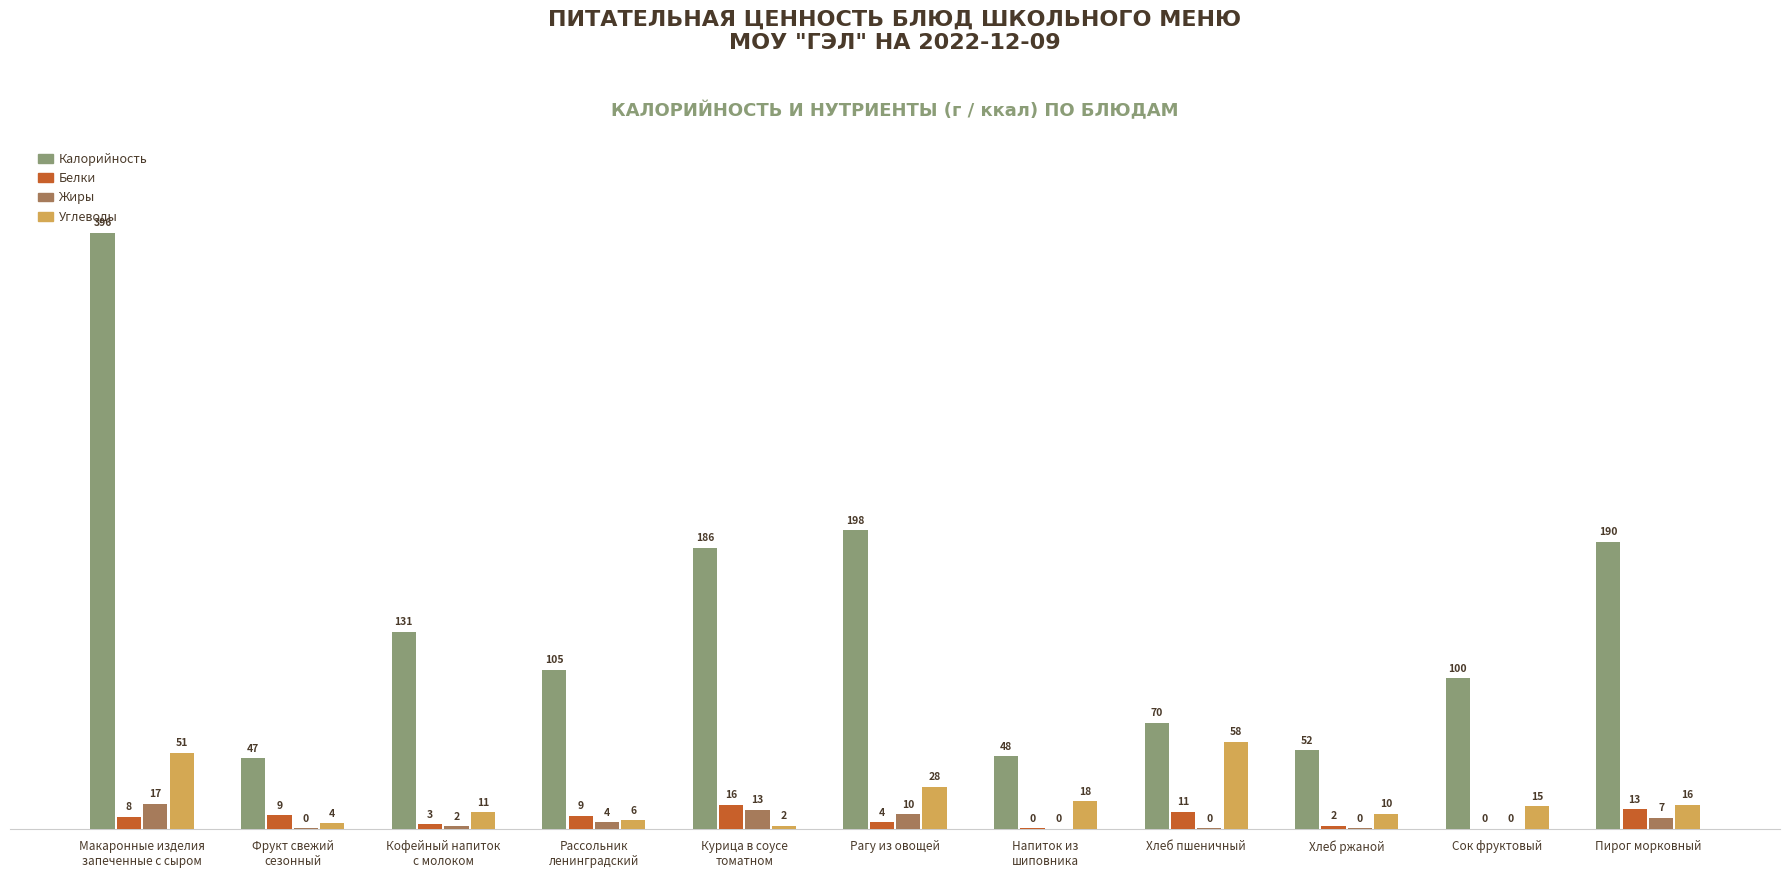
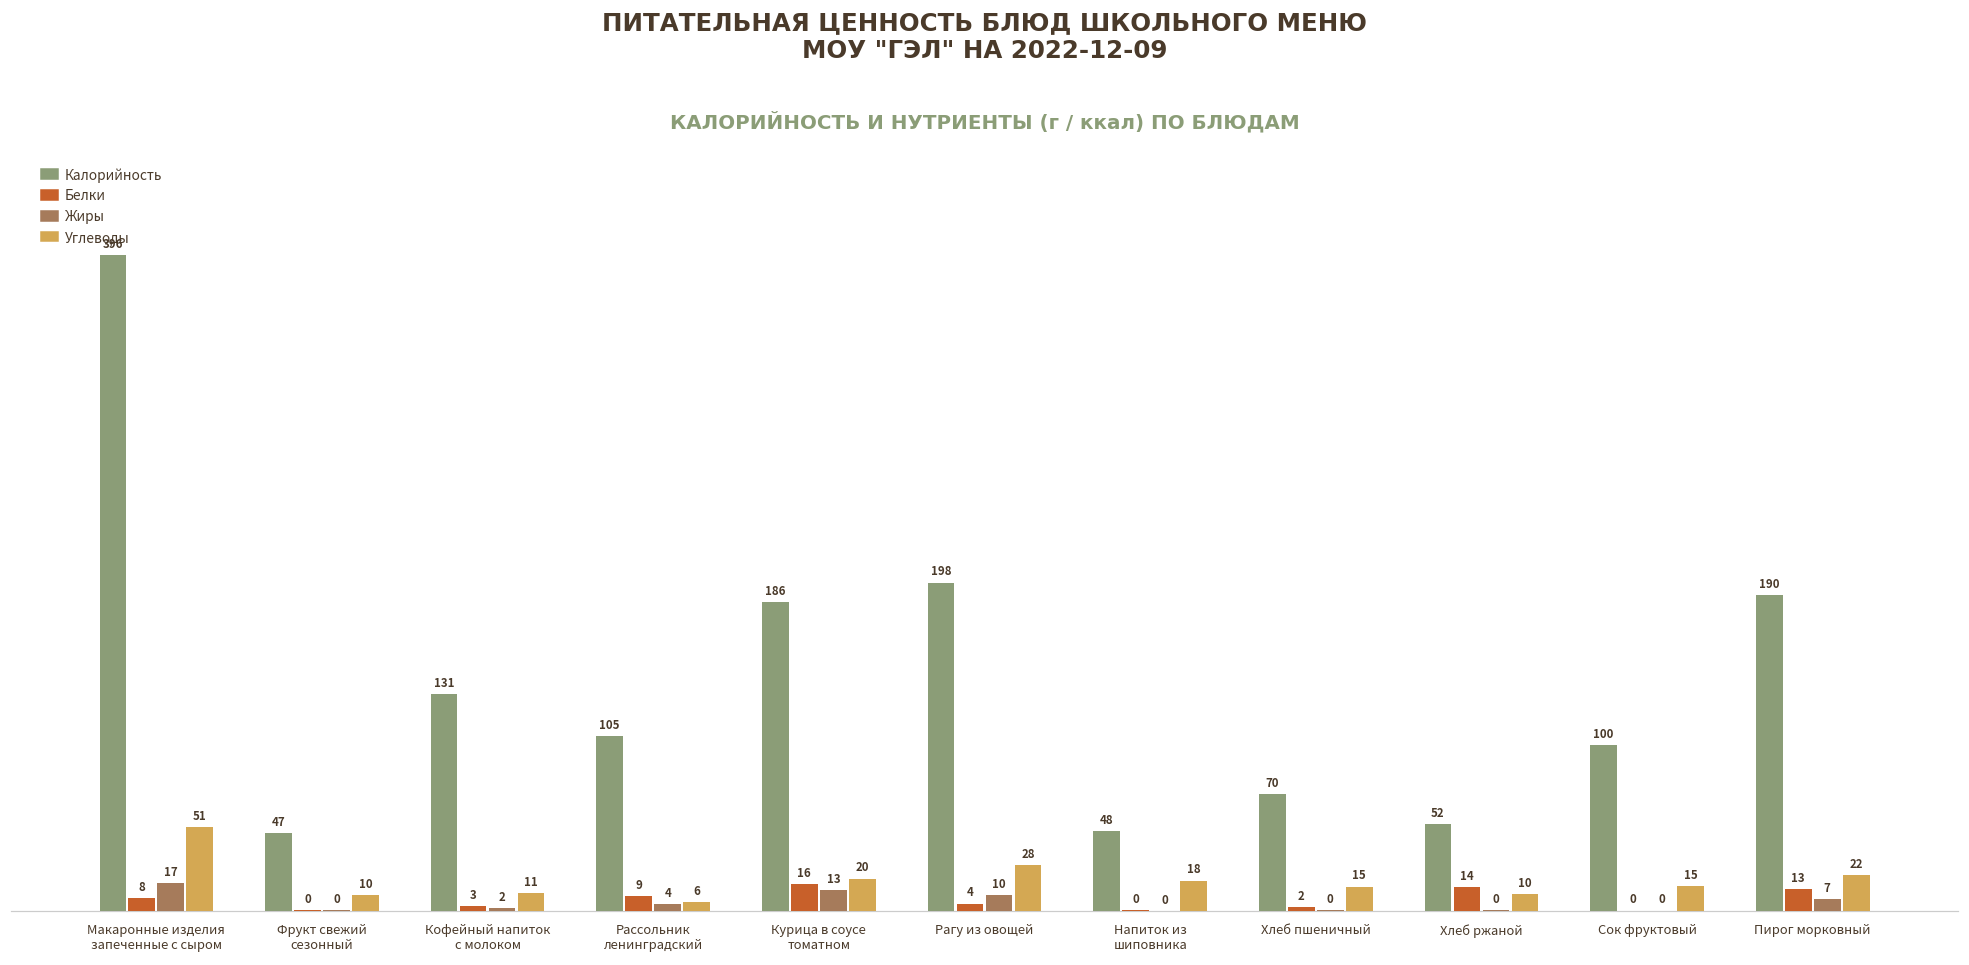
  {
    "Белки": {
      "Макаронные изделия запеченные с сыром": 8,
-     "Фрукт свежий сезонный": 9,
+     "Фрукт свежий сезонный": 0,
      "Кофейный напиток с молоком": 3,
      "Рассольник ленинградский": 9,
      "Курица в соусе томатном": 16,
      "Рагу из овощей": 4,
      "Напиток из шиповника": 0,
-     "Хлеб пшеничный": 11,
-     "Хлеб ржаной": 2,
+     "Хлеб пшеничный": 2,
+     "Хлеб ржаной": 14,
      "Сок фруктовый": 0,
      "Пирог морковный": 13
    },
    "Углеводы": {
      "Макаронные изделия запеченные с сыром": 51,
-     "Фрукт свежий сезонный": 4,
+     "Фрукт свежий сезонный": 10,
      "Кофейный напиток с молоком": 11,
      "Рассольник ленинградский": 6,
-     "Курица в соусе томатном": 2,
+     "Курица в соусе томатном": 20,
      "Рагу из овощей": 28,
      "Напиток из шиповника": 18,
-     "Хлеб пшеничный": 58,
+     "Хлеб пшеничный": 15,
      "Хлеб ржаной": 10,
      "Сок фруктовый": 15,
-     "Пирог морковный": 16
+     "Пирог морковный": 22
    }
  }
